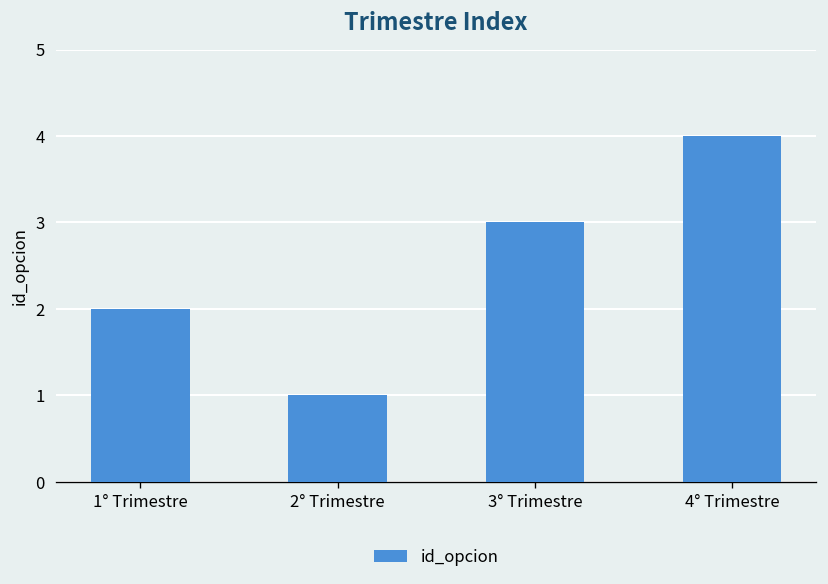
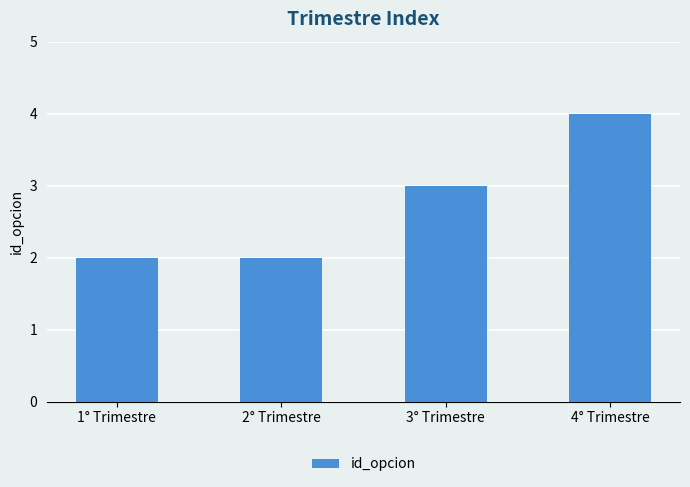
  {
    "1° Trimestre": 2,
-   "2° Trimestre": 1,
+   "2° Trimestre": 2,
    "3° Trimestre": 3,
    "4° Trimestre": 4
  }
